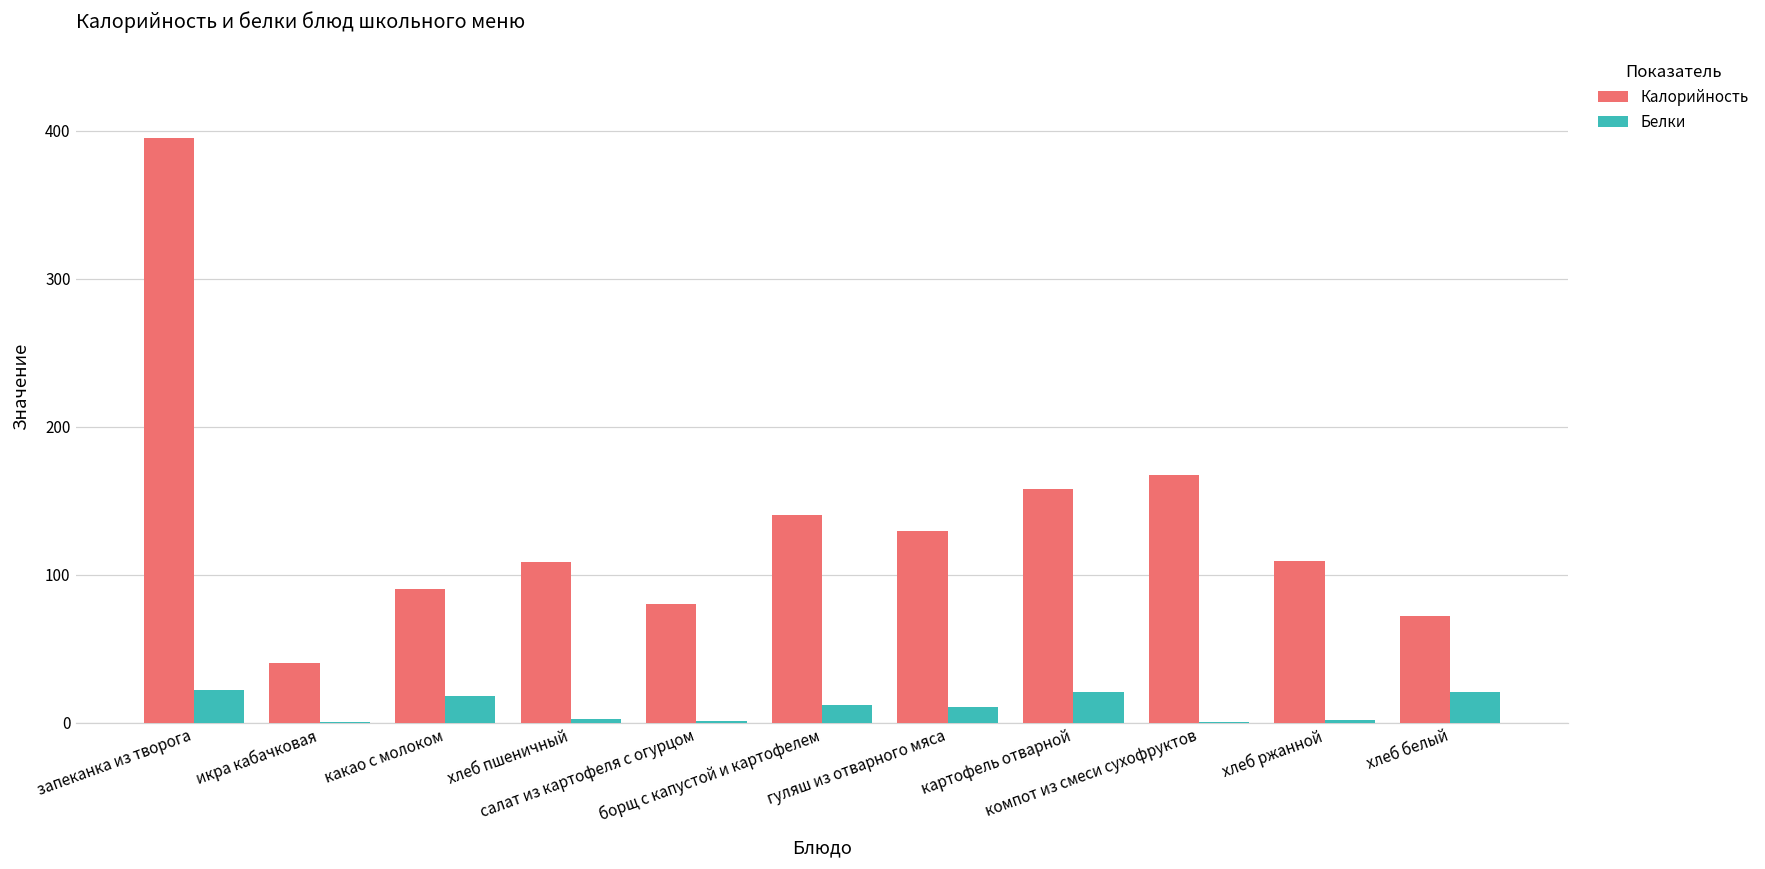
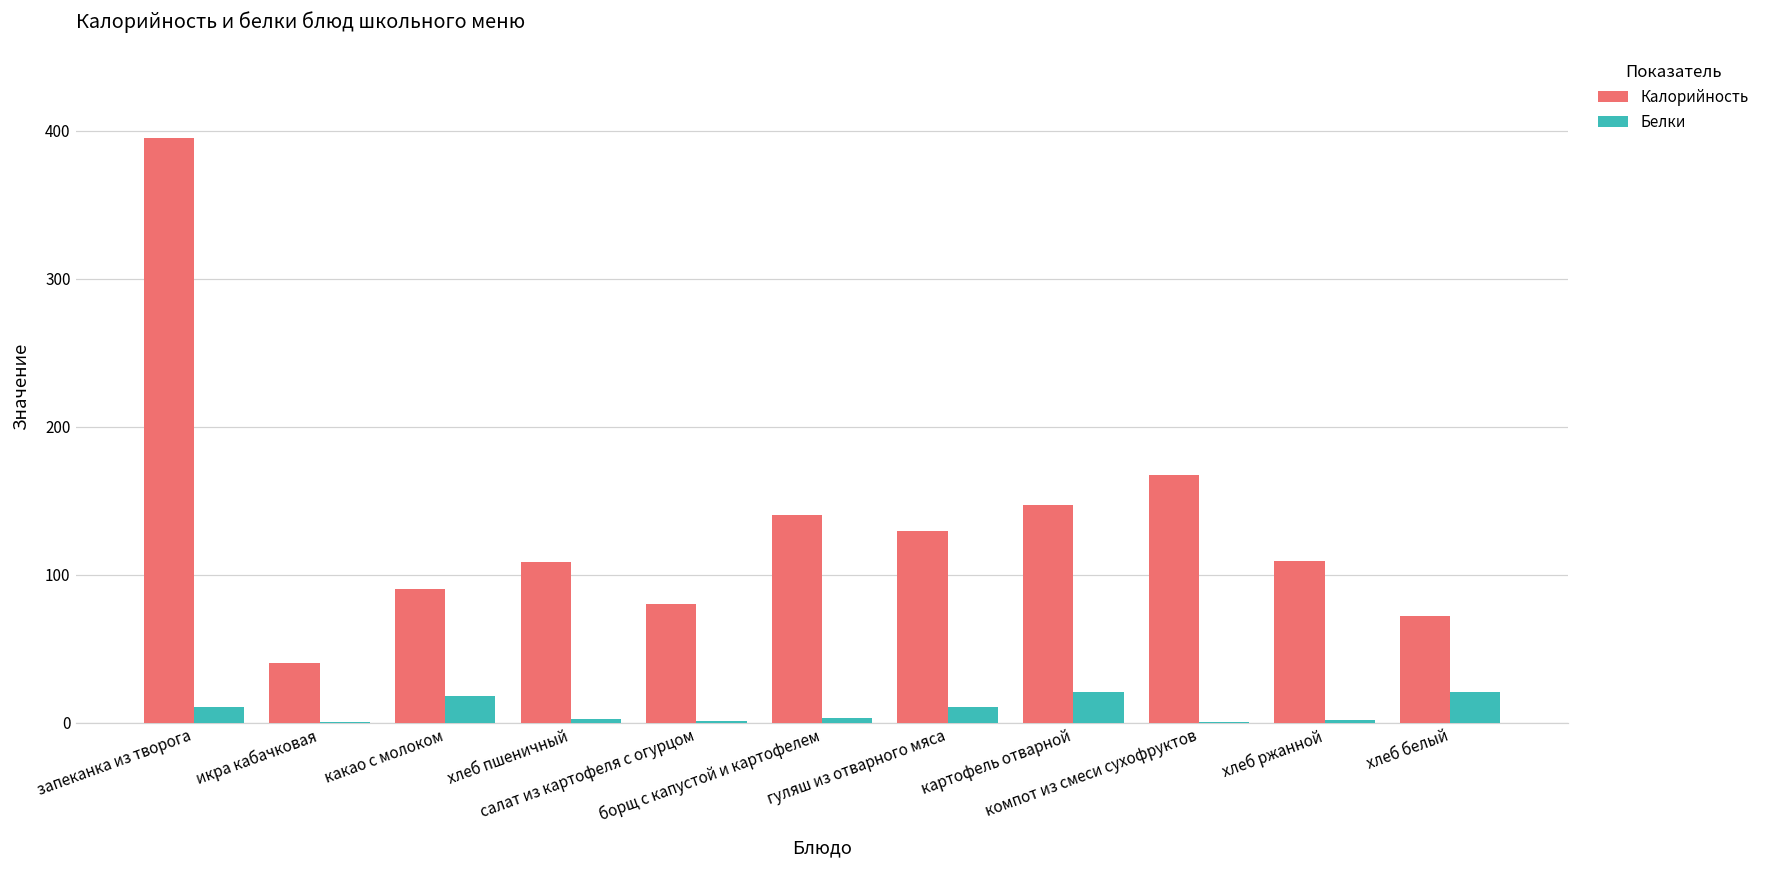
  {
    "Калорийность": {
      "запеканка из творога": 395,
      "икра кабачковая": 40,
      "какао с молоком": 90,
      "хлеб пшеничный": 109,
      "салат из картофеля с огурцом": 80,
      "борщ с капустой и картофелем": 141,
      "гуляш из отварного мяса": 130,
-     "картофель отварной": 158,
+     "картофель отварной": 147,
      "компот из смеси сухофруктов": 167,
      "хлеб ржанной": 109,
      "хлеб белый": 72
    },
    "Белки": {
-     "запеканка из творога": 22,
+     "запеканка из творога": 11,
      "какао с молоком": 18,
      "хлеб пшеничный": 2,
-     "борщ с капустой и картофелем": 12,
+     "борщ с капустой и картофелем": 3,
      "гуляш из отварного мяса": 10,
      "картофель отварной": 21,
      "хлеб ржанной": 2,
      "хлеб белый": 21
    }
  }
